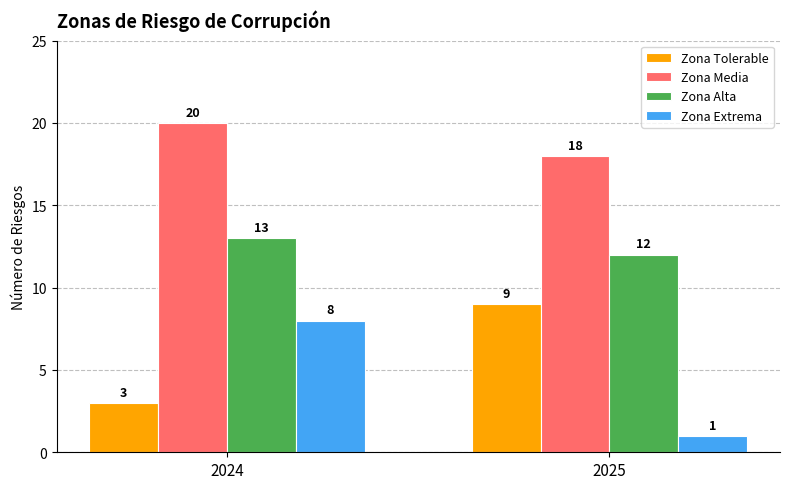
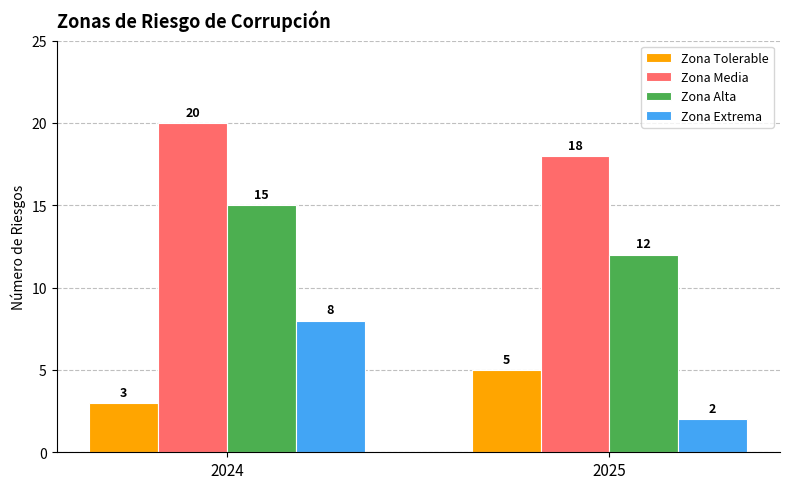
  {
    "Zona Tolerable": {
      "2024": 3,
-     "2025": 9
+     "2025": 5
    },
    "Zona Media": {
      "2024": 20,
      "2025": 18
    },
    "Zona Alta": {
-     "2024": 13,
+     "2024": 15,
      "2025": 12
    },
    "Zona Extrema": {
      "2024": 8,
-     "2025": 1
+     "2025": 2
    }
  }
